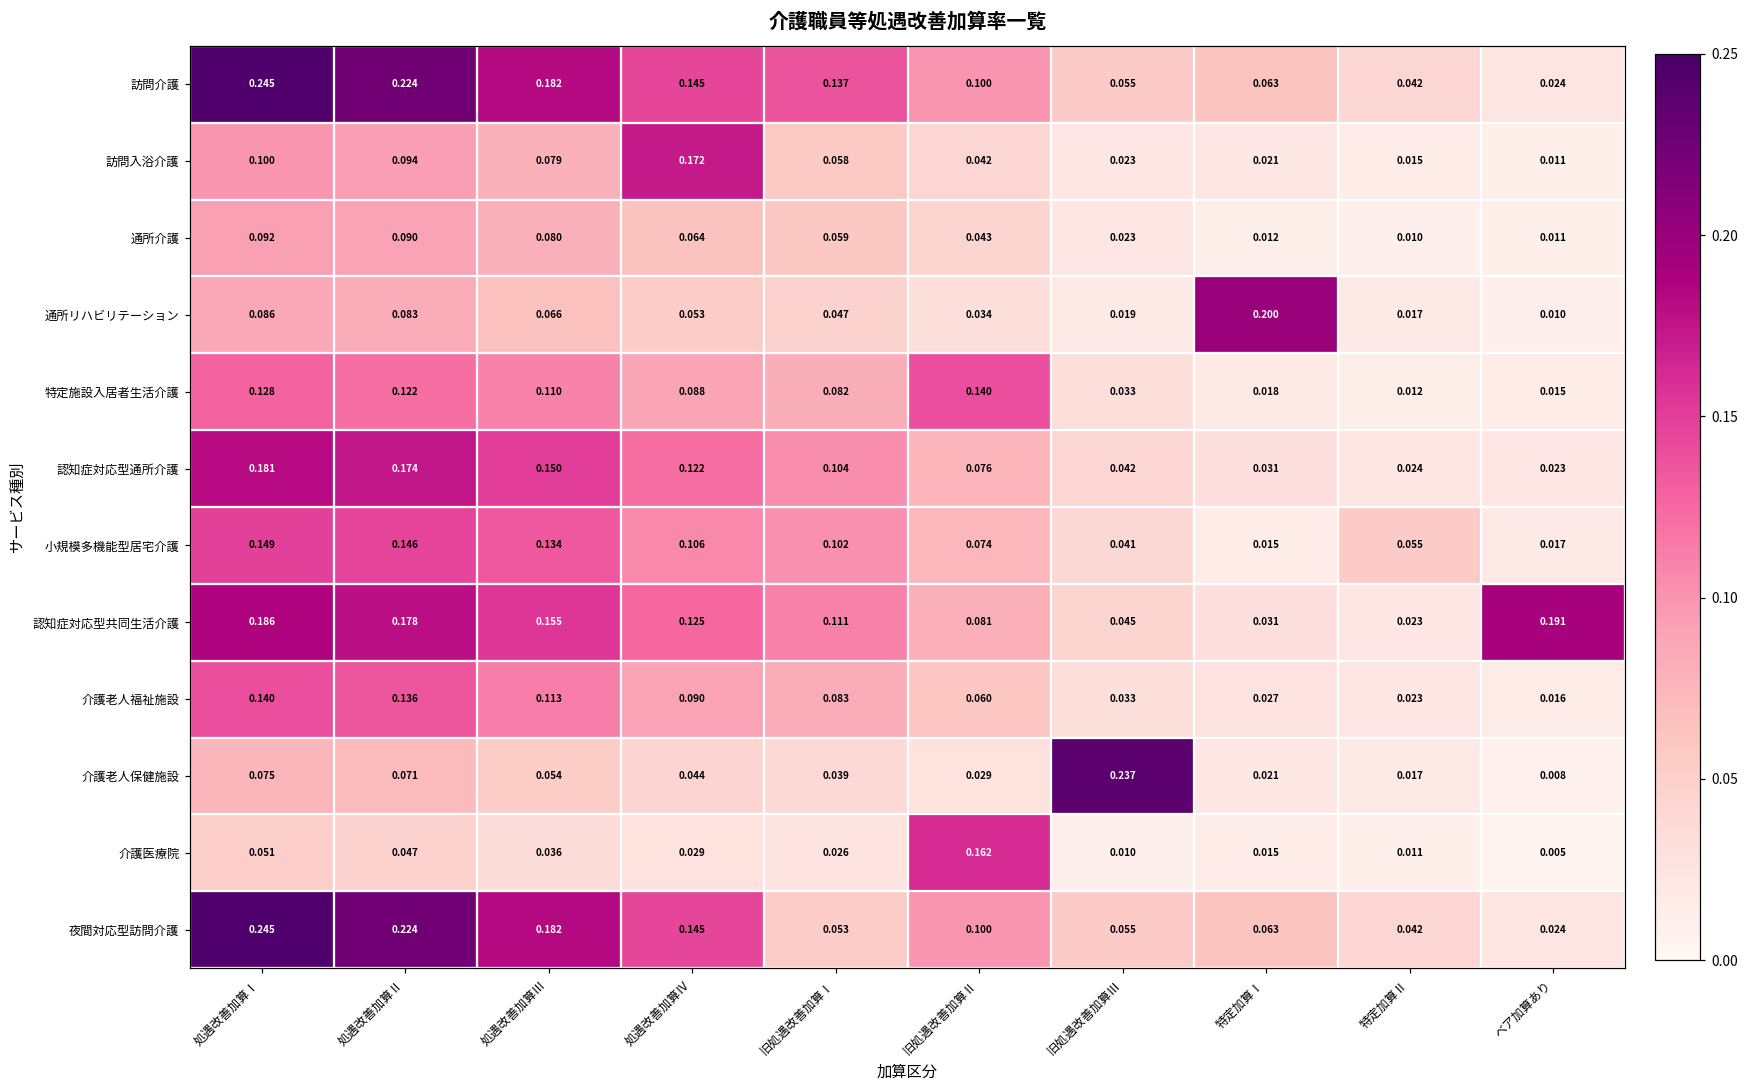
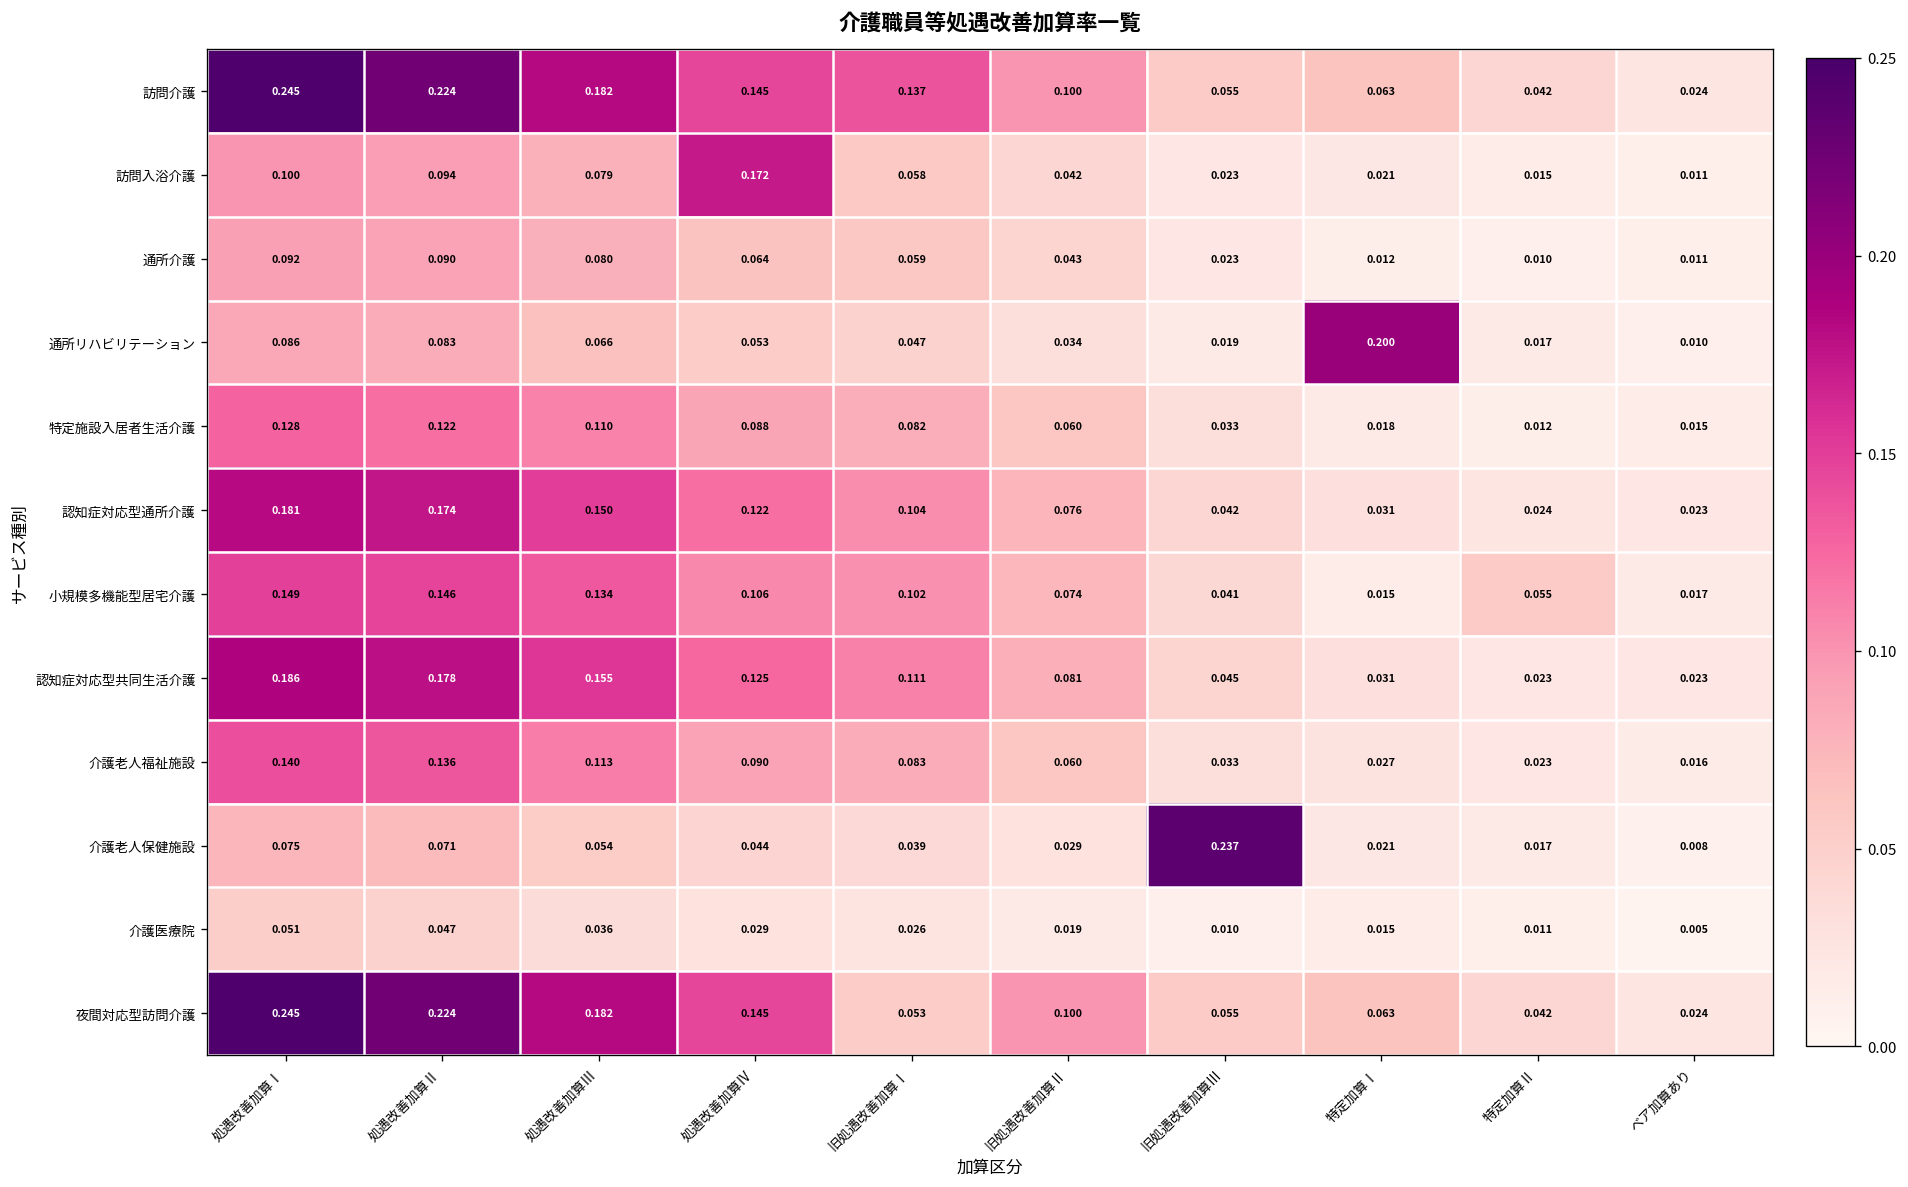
  {
    "訪問介護": {
      "処遇改善加算Ⅰ": 0.245,
      "処遇改善加算Ⅱ": 0.224,
      "処遇改善加算Ⅲ": 0.182,
      "処遇改善加算Ⅳ": 0.145,
      "旧処遇改善加算Ⅰ": 0.137,
      "旧処遇改善加算Ⅱ": 0.100,
      "旧処遇改善加算Ⅲ": 0.055,
      "特定加算Ⅰ": 0.063,
      "特定加算Ⅱ": 0.042,
      "ベア加算あり": 0.024
    },
    "訪問入浴介護": {
      "処遇改善加算Ⅰ": 0.100,
      "処遇改善加算Ⅱ": 0.094,
      "処遇改善加算Ⅲ": 0.079,
      "処遇改善加算Ⅳ": 0.172,
      "旧処遇改善加算Ⅰ": 0.058,
      "旧処遇改善加算Ⅱ": 0.042,
      "旧処遇改善加算Ⅲ": 0.023,
      "特定加算Ⅰ": 0.021,
      "特定加算Ⅱ": 0.015,
      "ベア加算あり": 0.011
    },
    "通所介護": {
      "処遇改善加算Ⅰ": 0.092,
      "処遇改善加算Ⅱ": 0.090,
      "処遇改善加算Ⅲ": 0.080,
      "処遇改善加算Ⅳ": 0.064,
      "旧処遇改善加算Ⅰ": 0.059,
      "旧処遇改善加算Ⅱ": 0.043,
      "旧処遇改善加算Ⅲ": 0.023,
      "特定加算Ⅰ": 0.012,
      "特定加算Ⅱ": 0.010,
      "ベア加算あり": 0.011
    },
    "通所リハビリテーション": {
      "処遇改善加算Ⅰ": 0.086,
      "処遇改善加算Ⅱ": 0.083,
      "処遇改善加算Ⅲ": 0.066,
      "処遇改善加算Ⅳ": 0.053,
      "旧処遇改善加算Ⅰ": 0.047,
      "旧処遇改善加算Ⅱ": 0.034,
      "旧処遇改善加算Ⅲ": 0.019,
      "特定加算Ⅰ": 0.200,
      "特定加算Ⅱ": 0.017,
      "ベア加算あり": 0.010
    },
    "特定施設入居者生活介護": {
      "処遇改善加算Ⅰ": 0.128,
      "処遇改善加算Ⅱ": 0.122,
      "処遇改善加算Ⅲ": 0.110,
      "処遇改善加算Ⅳ": 0.088,
      "旧処遇改善加算Ⅰ": 0.082,
-     "旧処遇改善加算Ⅱ": 0.140,
+     "旧処遇改善加算Ⅱ": 0.060,
      "旧処遇改善加算Ⅲ": 0.033,
      "特定加算Ⅰ": 0.018,
      "特定加算Ⅱ": 0.012,
      "ベア加算あり": 0.015
    },
    "認知症対応型通所介護": {
      "処遇改善加算Ⅰ": 0.181,
      "処遇改善加算Ⅱ": 0.174,
      "処遇改善加算Ⅲ": 0.150,
      "処遇改善加算Ⅳ": 0.122,
      "旧処遇改善加算Ⅰ": 0.104,
      "旧処遇改善加算Ⅱ": 0.076,
      "旧処遇改善加算Ⅲ": 0.042,
      "特定加算Ⅰ": 0.031,
      "特定加算Ⅱ": 0.024,
      "ベア加算あり": 0.023
    },
    "小規模多機能型居宅介護": {
      "処遇改善加算Ⅰ": 0.149,
      "処遇改善加算Ⅱ": 0.146,
      "処遇改善加算Ⅲ": 0.134,
      "処遇改善加算Ⅳ": 0.106,
      "旧処遇改善加算Ⅰ": 0.102,
      "旧処遇改善加算Ⅱ": 0.074,
      "旧処遇改善加算Ⅲ": 0.041,
      "特定加算Ⅰ": 0.015,
      "特定加算Ⅱ": 0.055,
      "ベア加算あり": 0.017
    },
    "認知症対応型共同生活介護": {
      "処遇改善加算Ⅰ": 0.186,
      "処遇改善加算Ⅱ": 0.178,
      "処遇改善加算Ⅲ": 0.155,
      "処遇改善加算Ⅳ": 0.125,
      "旧処遇改善加算Ⅰ": 0.111,
      "旧処遇改善加算Ⅱ": 0.081,
      "旧処遇改善加算Ⅲ": 0.045,
      "特定加算Ⅰ": 0.031,
      "特定加算Ⅱ": 0.023,
-     "ベア加算あり": 0.191
+     "ベア加算あり": 0.023
    },
    "介護老人福祉施設": {
      "処遇改善加算Ⅰ": 0.140,
      "処遇改善加算Ⅱ": 0.136,
      "処遇改善加算Ⅲ": 0.113,
      "処遇改善加算Ⅳ": 0.090,
      "旧処遇改善加算Ⅰ": 0.083,
      "旧処遇改善加算Ⅱ": 0.060,
      "旧処遇改善加算Ⅲ": 0.033,
      "特定加算Ⅰ": 0.027,
      "特定加算Ⅱ": 0.023,
      "ベア加算あり": 0.016
    },
    "介護老人保健施設": {
      "処遇改善加算Ⅰ": 0.075,
      "処遇改善加算Ⅱ": 0.071,
      "処遇改善加算Ⅲ": 0.054,
      "処遇改善加算Ⅳ": 0.044,
      "旧処遇改善加算Ⅰ": 0.039,
      "旧処遇改善加算Ⅱ": 0.029,
      "旧処遇改善加算Ⅲ": 0.237,
      "特定加算Ⅰ": 0.021,
      "特定加算Ⅱ": 0.017,
      "ベア加算あり": 0.008
    },
    "介護医療院": {
      "処遇改善加算Ⅰ": 0.051,
      "処遇改善加算Ⅱ": 0.047,
      "処遇改善加算Ⅲ": 0.036,
      "処遇改善加算Ⅳ": 0.029,
      "旧処遇改善加算Ⅰ": 0.026,
-     "旧処遇改善加算Ⅱ": 0.162,
+     "旧処遇改善加算Ⅱ": 0.019,
      "旧処遇改善加算Ⅲ": 0.010,
      "特定加算Ⅰ": 0.015,
      "特定加算Ⅱ": 0.011,
      "ベア加算あり": 0.005
    },
    "夜間対応型訪問介護": {
      "処遇改善加算Ⅰ": 0.245,
      "処遇改善加算Ⅱ": 0.224,
      "処遇改善加算Ⅲ": 0.182,
      "処遇改善加算Ⅳ": 0.145,
      "旧処遇改善加算Ⅰ": 0.053,
      "旧処遇改善加算Ⅱ": 0.100,
      "旧処遇改善加算Ⅲ": 0.055,
      "特定加算Ⅰ": 0.063,
      "特定加算Ⅱ": 0.042,
      "ベア加算あり": 0.024
    }
  }
